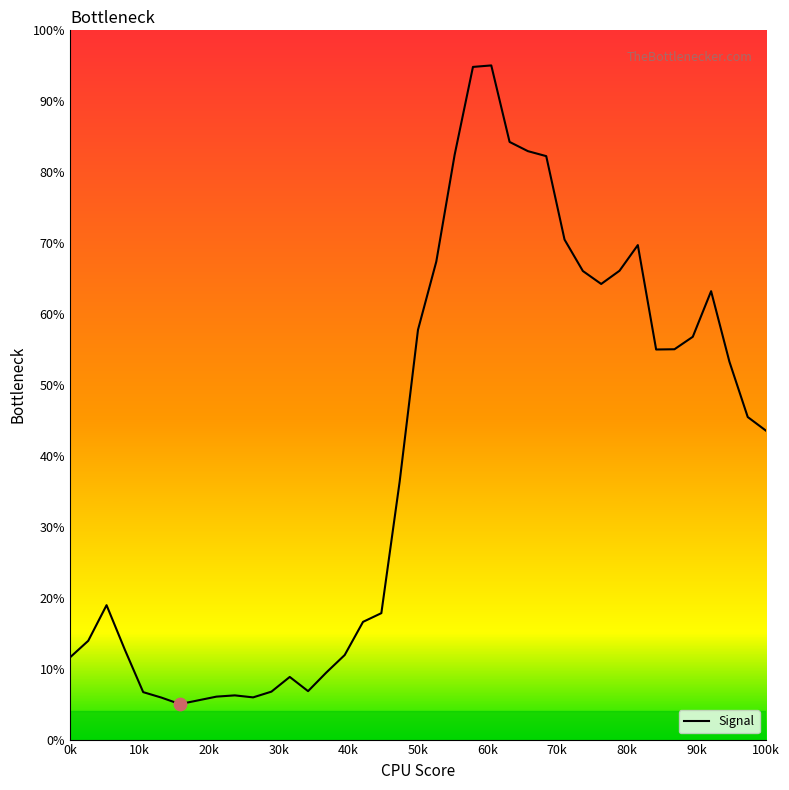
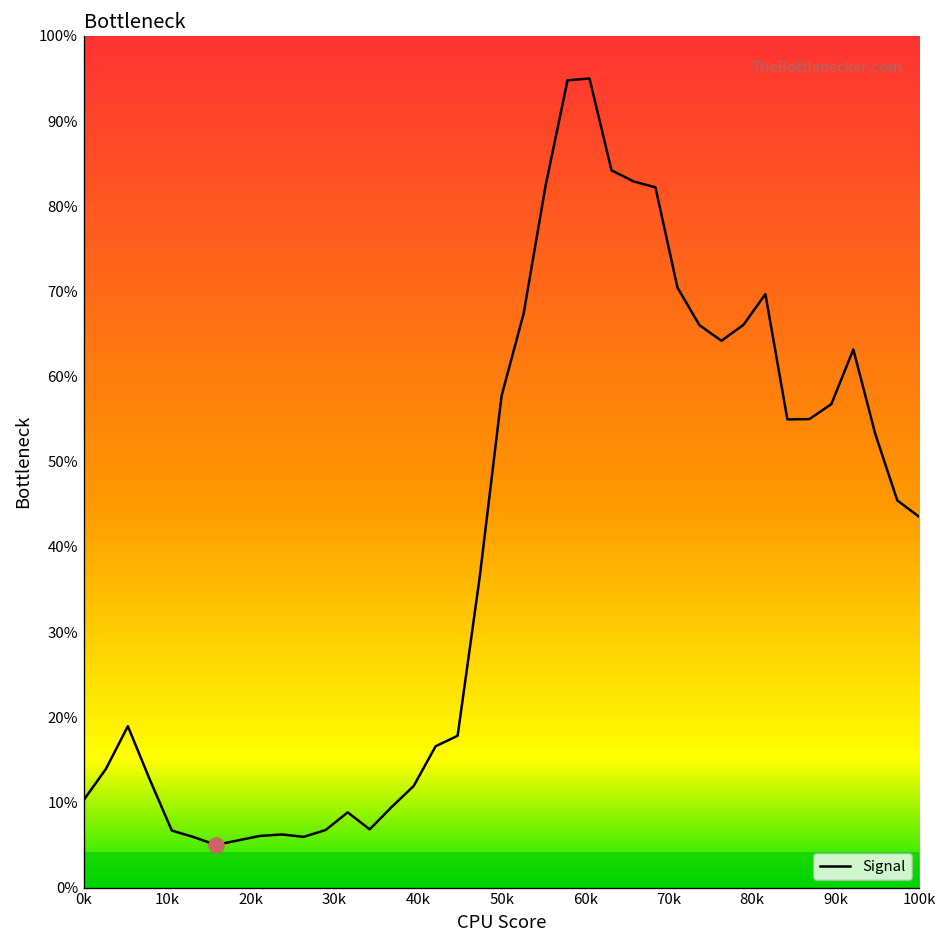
  {
    "Signal": {
-     "0k": "12%",
+     "0k": "10%",
      "50k": "58%",
      "100k": "44%"
    }
  }
